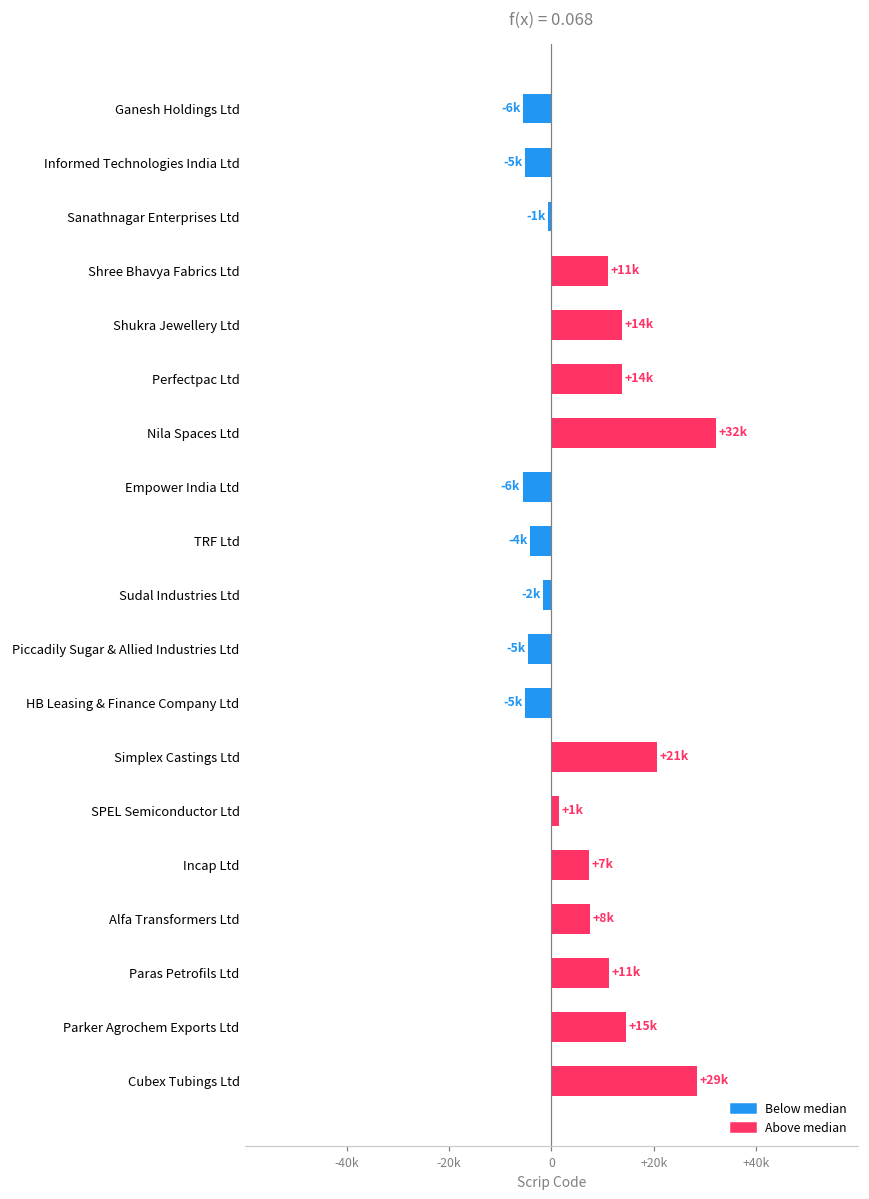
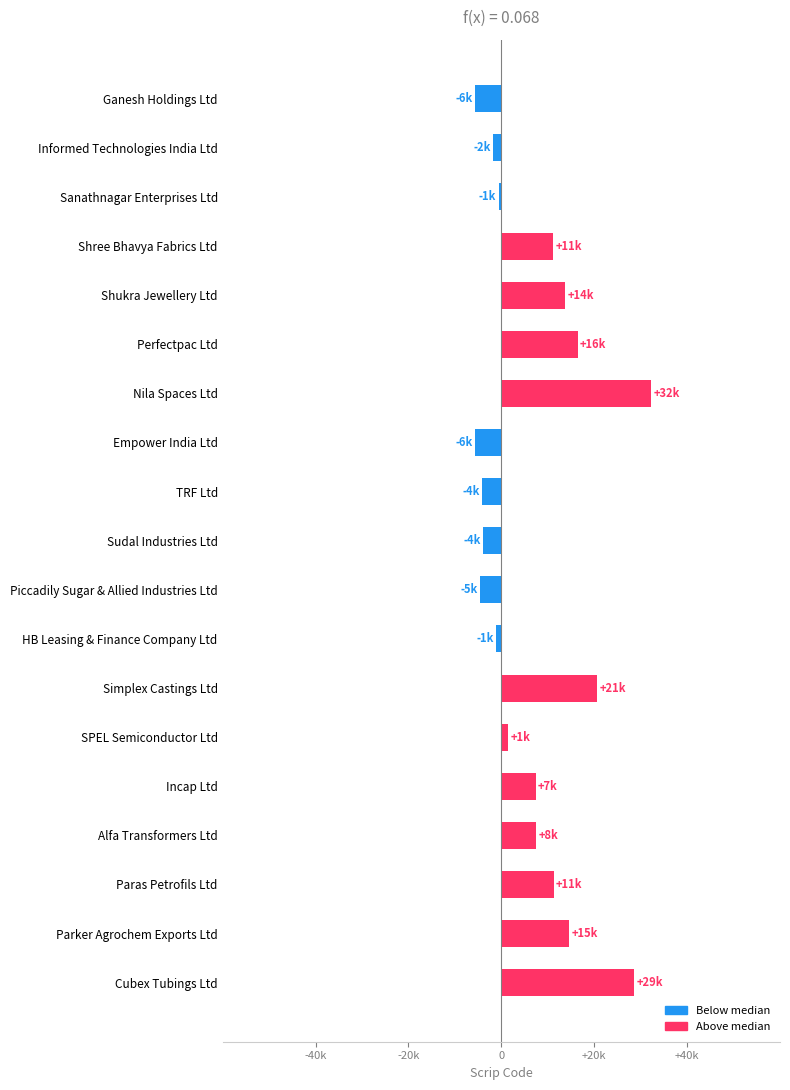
  {
    "Ganesh Holdings Ltd": "-6k",
-   "Informed Technologies India Ltd": "-5k",
+   "Informed Technologies India Ltd": "-2k",
    "Sanathnagar Enterprises Ltd": "-1k",
    "Shree Bhavya Fabrics Ltd": "+11k",
    "Shukra Jewellery Ltd": "+14k",
-   "Perfectpac Ltd": "+14k",
+   "Perfectpac Ltd": "+16k",
    "Nila Spaces Ltd": "+32k",
    "Empower India Ltd": "-6k",
    "TRF Ltd": "-4k",
-   "Sudal Industries Ltd": "-2k",
+   "Sudal Industries Ltd": "-4k",
    "Piccadily Sugar & Allied Industries Ltd": "-5k",
-   "HB Leasing & Finance Company Ltd": "-5k",
+   "HB Leasing & Finance Company Ltd": "-1k",
    "Simplex Castings Ltd": "+21k",
    "SPEL Semiconductor Ltd": "+1k",
    "Incap Ltd": "+7k",
    "Alfa Transformers Ltd": "+8k",
    "Paras Petrofils Ltd": "+11k",
    "Parker Agrochem Exports Ltd": "+15k",
    "Cubex Tubings Ltd": "+29k"
  }
